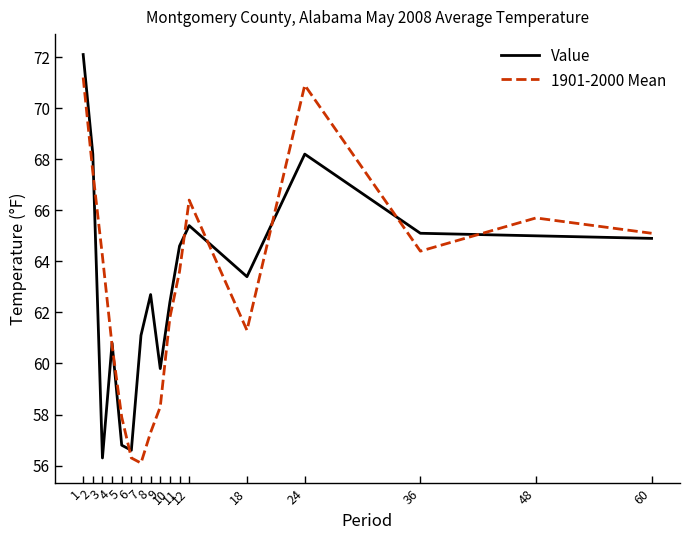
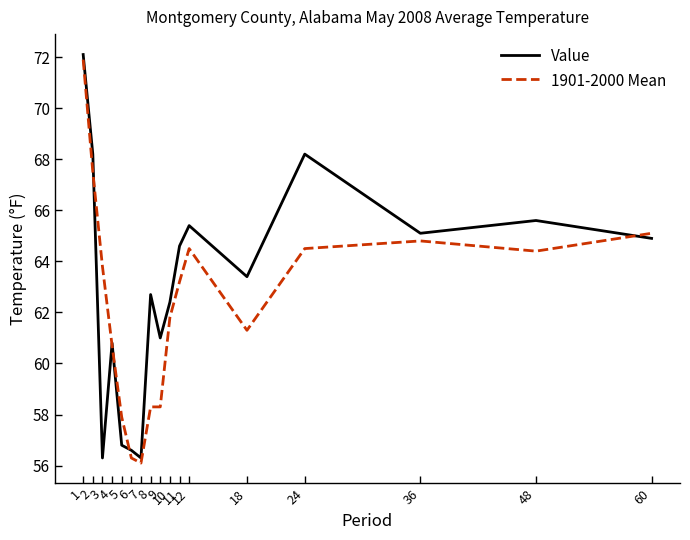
  {
    "Value": {
      "1": 72.1,
      "2": 68.2,
      "3": 56.3,
      "5": 56.8,
      "6": 56.6,
-     "7": 61.1,
+     "7": 56.3,
      "8": 62.7,
-     "9": 59.8,
+     "9": 61.0,
      "10": 62.4,
      "11": 64.6,
      "12": 65.4,
      "18": 63.4,
      "24": 68.2,
      "36": 65.1,
-     "48": 65.0,
+     "48": 65.6,
      "60": 64.9
    },
    "1901-2000 Mean": {
-     "1": 71.2,
+     "1": 71.9,
      "2": 67.5,
-     "3": 64.2,
+     "3": 63.8,
      "5": 57.9,
      "6": 56.3,
      "7": 56.1,
-     "8": 57.3,
+     "8": 58.3,
      "9": 58.3,
      "10": 61.8,
-     "11": 63.6,
-     "12": 66.4,
+     "11": 63.2,
+     "12": 64.5,
      "18": 61.3,
-     "24": 70.9,
-     "36": 64.4,
-     "48": 65.7,
+     "24": 64.5,
+     "36": 64.8,
+     "48": 64.4,
      "60": 65.1
    }
  }
